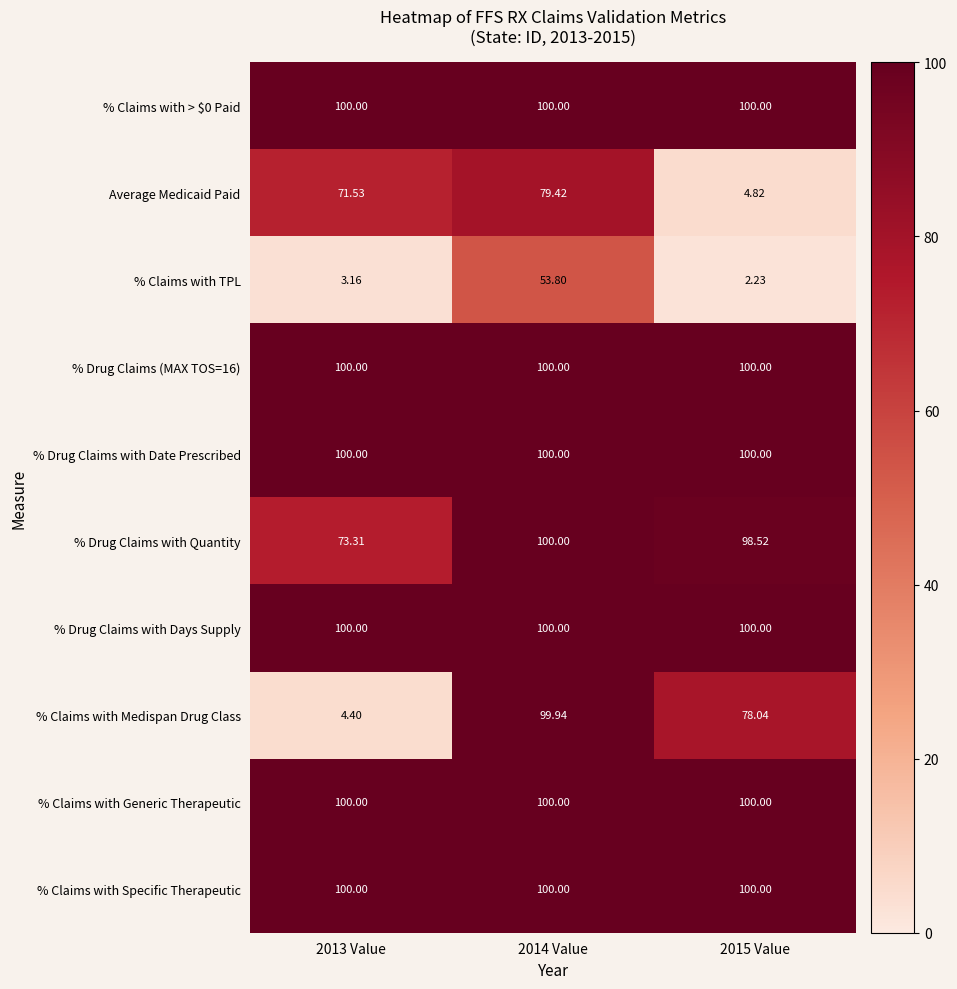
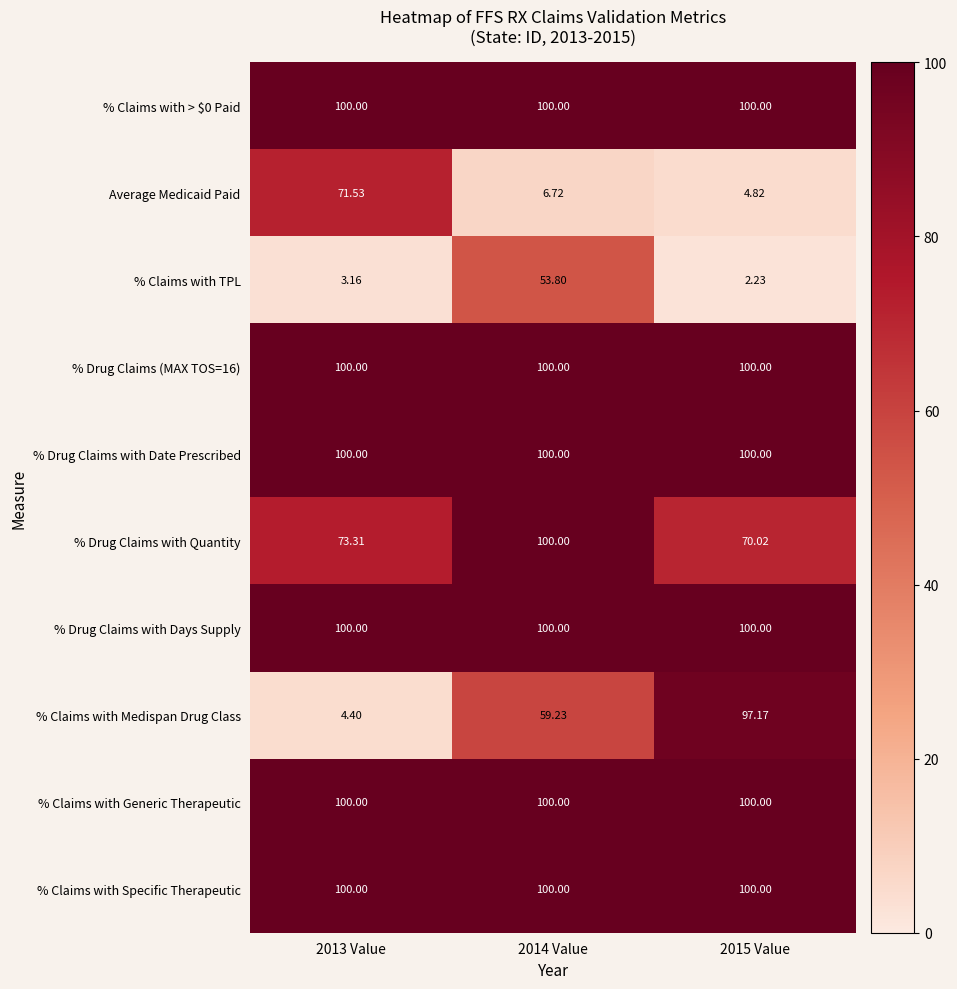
  {
    "% Claims with > $0 Paid": {
      "2013 Value": 100.00,
      "2014 Value": 100.00,
      "2015 Value": 100.00
    },
    "Average Medicaid Paid": {
      "2013 Value": 71.53,
-     "2014 Value": 79.42,
+     "2014 Value": 6.72,
      "2015 Value": 4.82
    },
    "% Claims with TPL": {
      "2013 Value": 3.16,
      "2014 Value": 53.80,
      "2015 Value": 2.23
    },
    "% Drug Claims (MAX TOS=16)": {
      "2013 Value": 100.00,
      "2014 Value": 100.00,
      "2015 Value": 100.00
    },
    "% Drug Claims with Date Prescribed": {
      "2013 Value": 100.00,
      "2014 Value": 100.00,
      "2015 Value": 100.00
    },
    "% Drug Claims with Quantity": {
      "2013 Value": 73.31,
      "2014 Value": 100.00,
-     "2015 Value": 98.52
+     "2015 Value": 70.02
    },
    "% Drug Claims with Days Supply": {
      "2013 Value": 100.00,
      "2014 Value": 100.00,
      "2015 Value": 100.00
    },
    "% Claims with Medispan Drug Class": {
      "2013 Value": 4.40,
-     "2014 Value": 99.94,
-     "2015 Value": 78.04
+     "2014 Value": 59.23,
+     "2015 Value": 97.17
    },
    "% Claims with Generic Therapeutic": {
      "2013 Value": 100.00,
      "2014 Value": 100.00,
      "2015 Value": 100.00
    },
    "% Claims with Specific Therapeutic": {
      "2013 Value": 100.00,
      "2014 Value": 100.00,
      "2015 Value": 100.00
    }
  }
